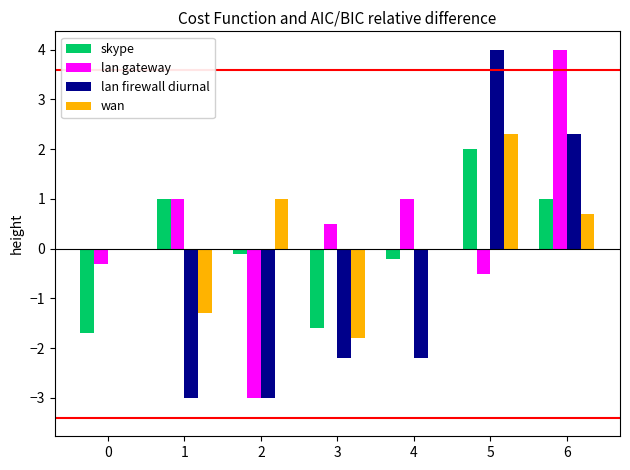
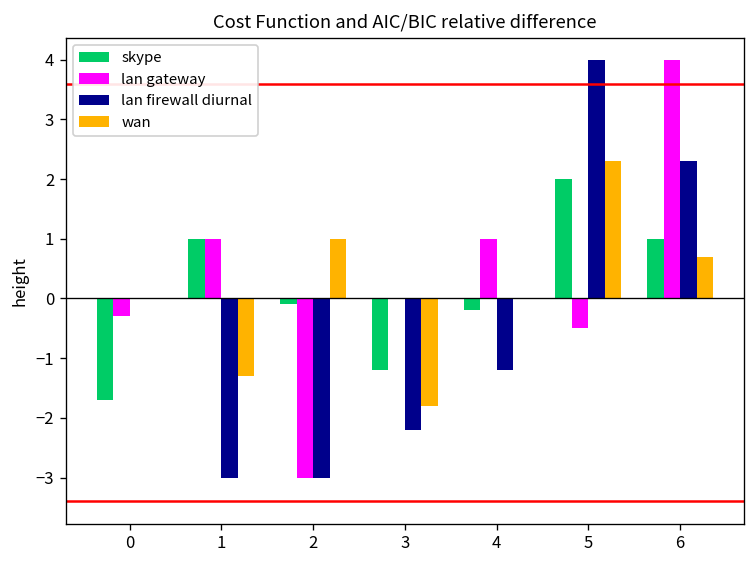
  {
    "skype": {
      "0": -1.7,
      "1": 1.0,
      "2": -0.1,
-     "3": -1.6,
+     "3": -1.2,
      "4": -0.2,
      "5": 2.0,
      "6": 1.0
    },
    "lan gateway": {
      "0": -0.3,
      "1": 1.0,
      "2": -3.0,
-     "3": 0.5,
+     "3": 0.0,
      "4": 1.0,
      "5": -0.5,
      "6": 4.0
    },
    "lan firewall diurnal": {
      "0": 0.0,
      "1": -3.0,
      "2": -3.0,
      "3": -2.2,
-     "4": -2.2,
+     "4": -1.2,
      "5": 4.0,
      "6": 2.3
    },
    "wan": {
      "0": 0.0,
      "1": -1.3,
      "2": 1.0,
      "3": -1.8,
      "4": 0.0,
      "5": 2.3,
      "6": 0.7
    }
  }
